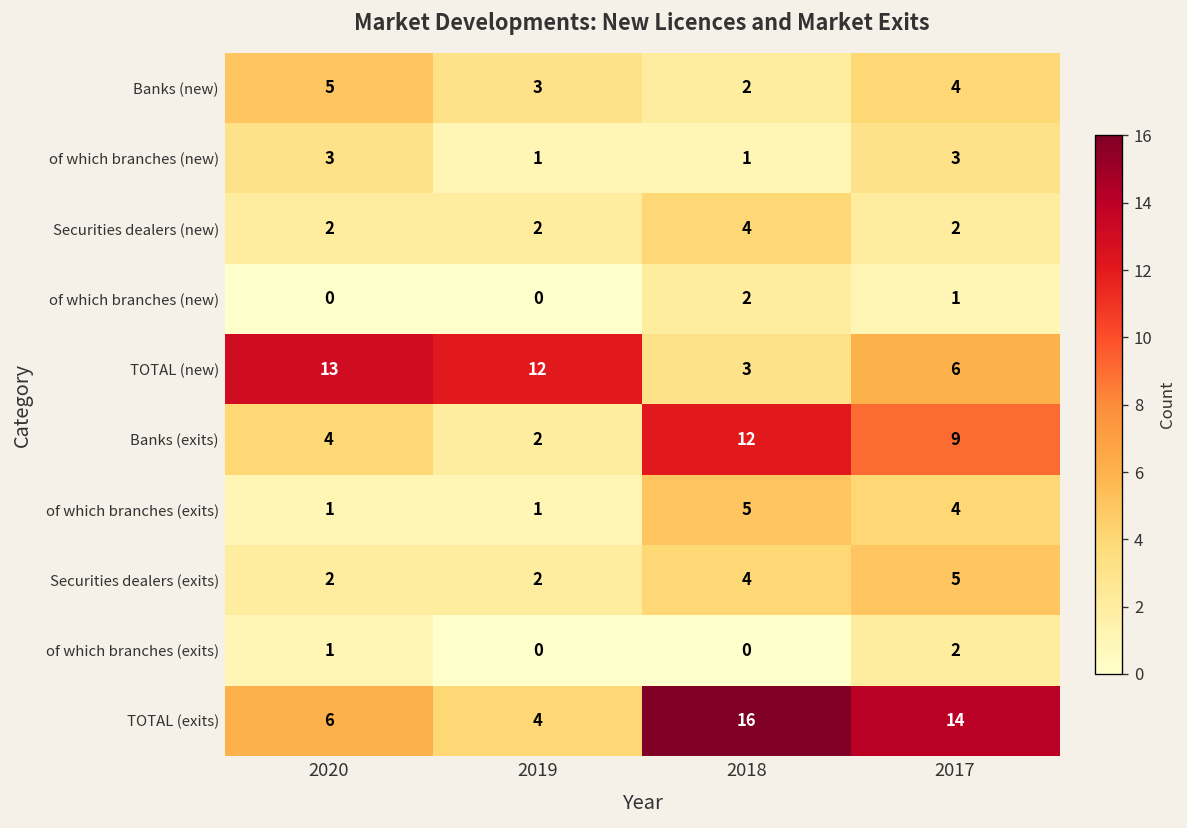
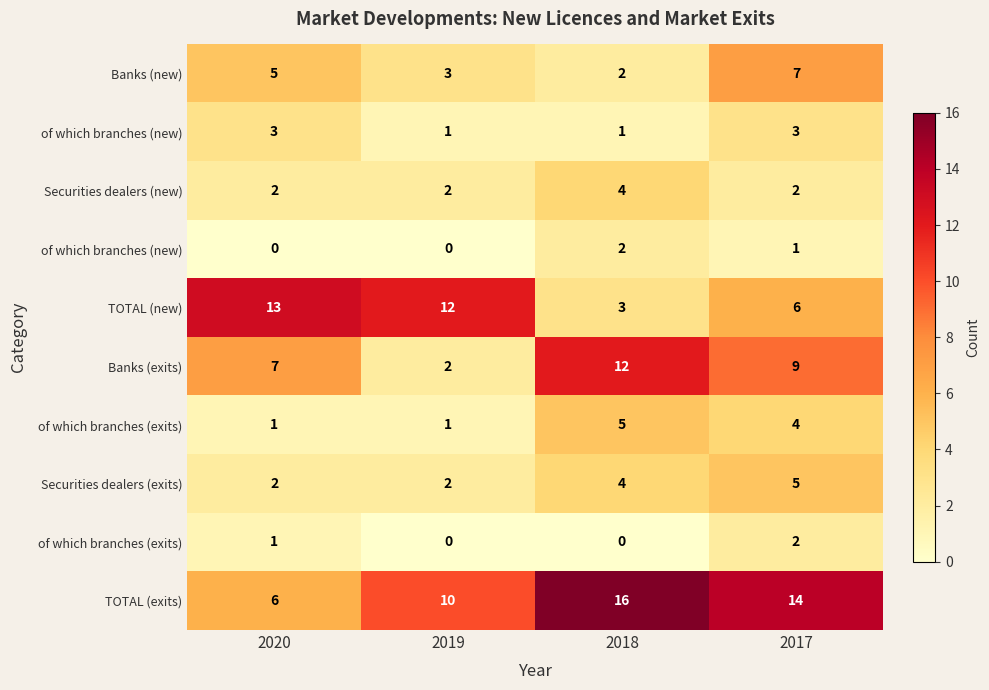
  {
    "Banks (new)": {
      "2020": 5,
      "2019": 3,
      "2018": 2,
-     "2017": 4
+     "2017": 7
    },
    "Securities dealers (new)": {
      "2020": 2,
      "2019": 2,
      "2018": 4,
      "2017": 2
    },
    "TOTAL (new)": {
      "2020": 13,
      "2019": 12,
      "2018": 3,
      "2017": 6
    },
    "Banks (exits)": {
-     "2020": 4,
+     "2020": 7,
      "2019": 2,
      "2018": 12,
      "2017": 9
    },
    "Securities dealers (exits)": {
      "2020": 2,
      "2019": 2,
      "2018": 4,
      "2017": 5
    },
    "TOTAL (exits)": {
      "2020": 6,
-     "2019": 4,
+     "2019": 10,
      "2018": 16,
      "2017": 14
    }
  }
